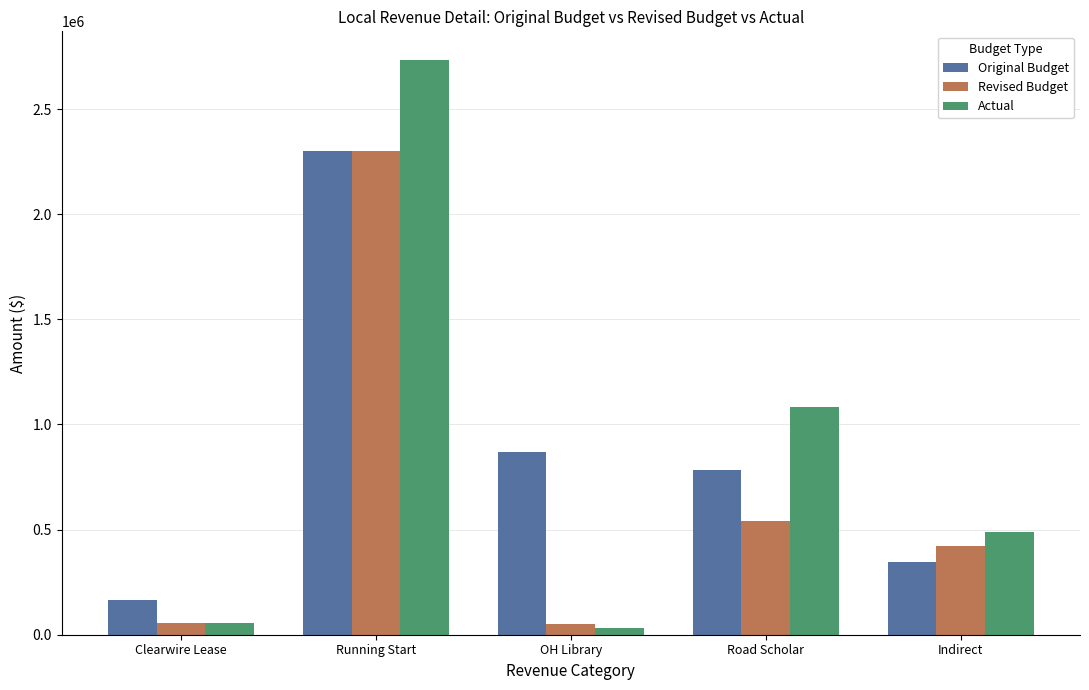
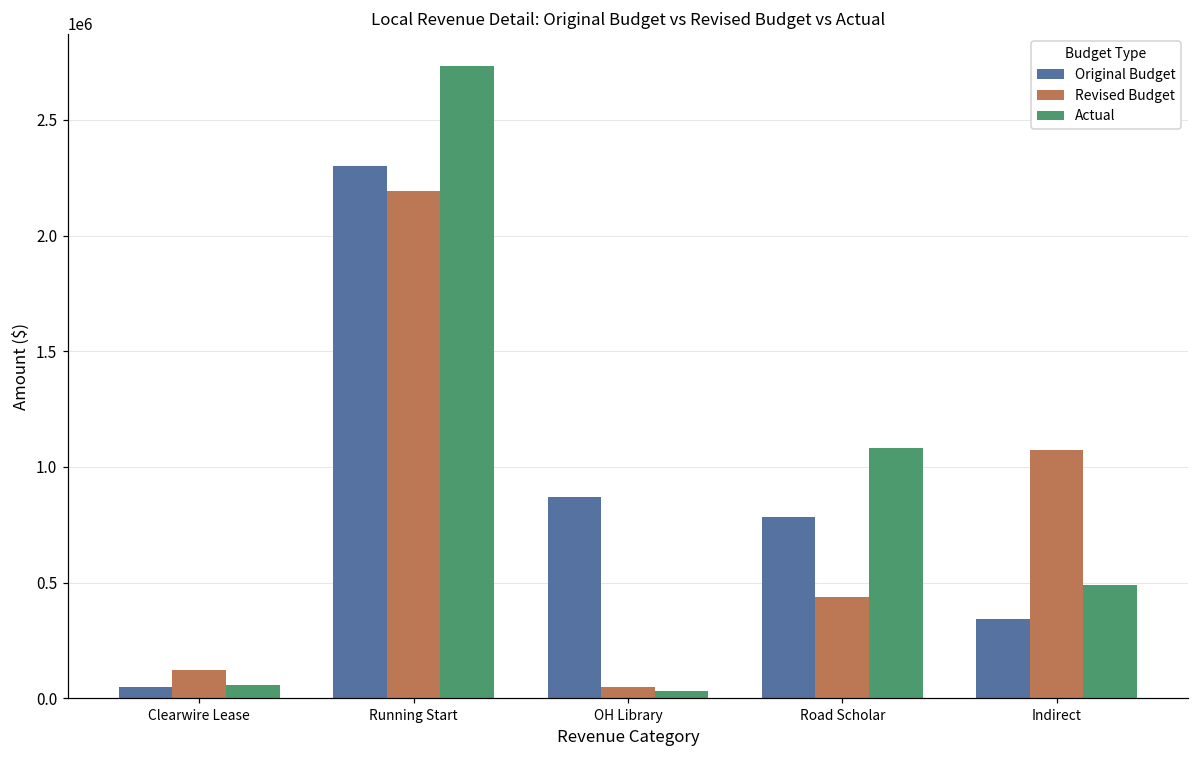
  {
    "Original Budget": {
-     "Clearwire Lease": 170000,
+     "Clearwire Lease": 50000,
      "Running Start": 2300000,
      "OH Library": 870000,
      "Road Scholar": 780000,
      "Indirect": 340000
    },
    "Revised Budget": {
-     "Clearwire Lease": 60000,
-     "Running Start": 2300000,
+     "Clearwire Lease": 120000,
+     "Running Start": 2190000,
      "OH Library": 50000,
-     "Road Scholar": 540000,
-     "Indirect": 420000
+     "Road Scholar": 440000,
+     "Indirect": 1070000
    },
    "Actual": {
      "Clearwire Lease": 60000,
      "Running Start": 2730000,
      "OH Library": 30000,
      "Road Scholar": 1080000,
      "Indirect": 490000
    }
  }
